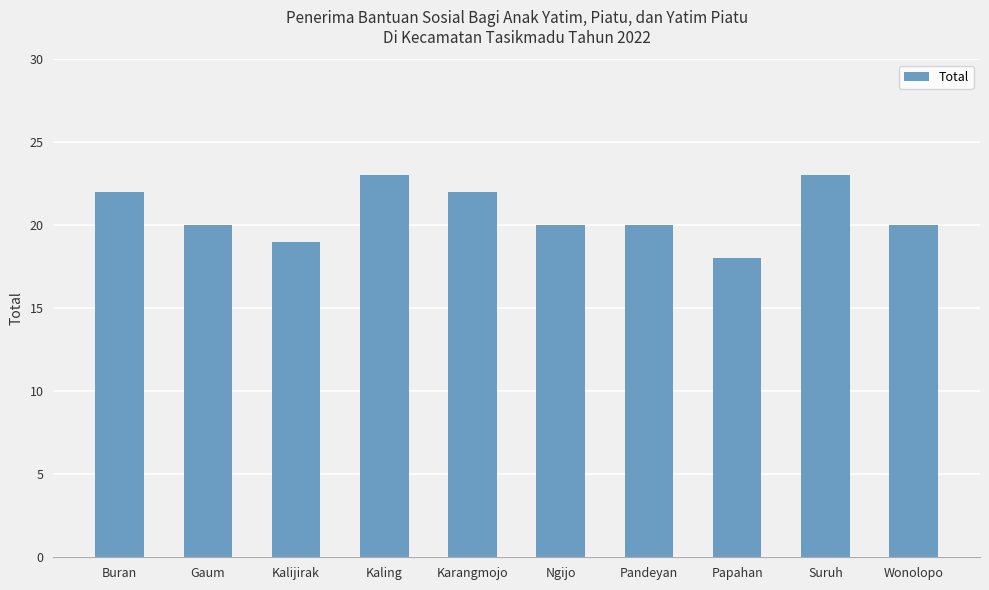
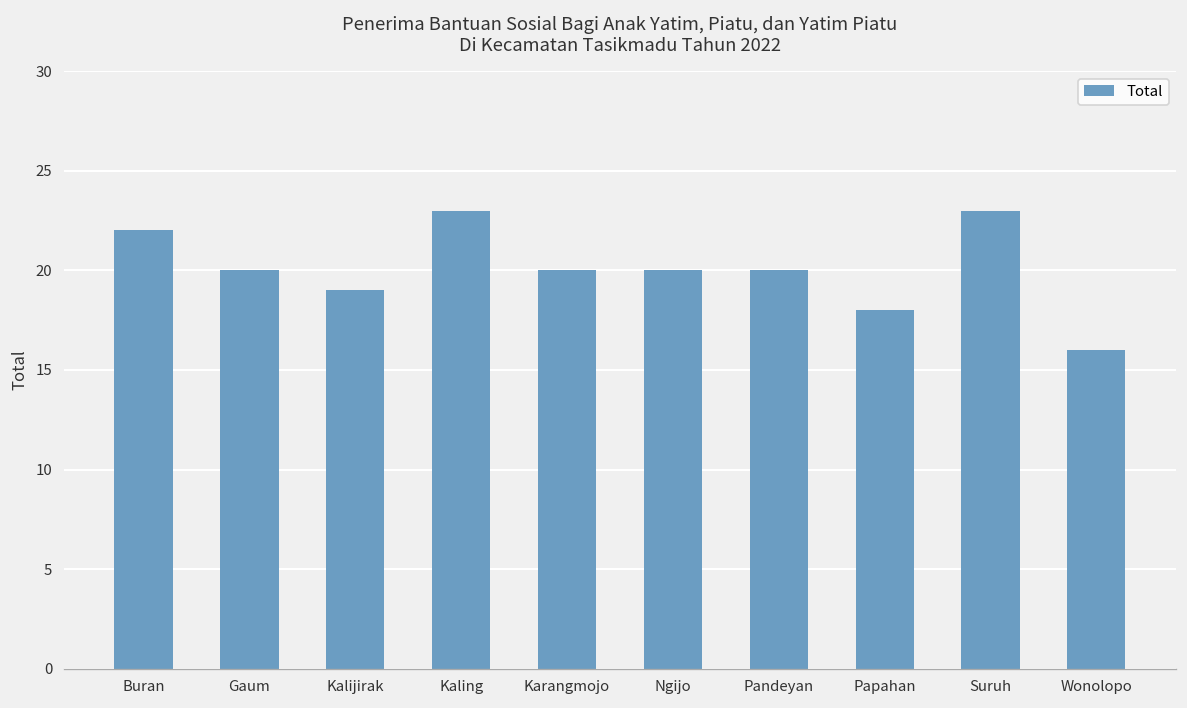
  {
    "Buran": 22,
    "Gaum": 20,
    "Kalijirak": 19,
    "Kaling": 23,
-   "Karangmojo": 22,
+   "Karangmojo": 20,
    "Ngijo": 20,
    "Pandeyan": 20,
    "Papahan": 18,
    "Suruh": 23,
-   "Wonolopo": 20
+   "Wonolopo": 16
  }
